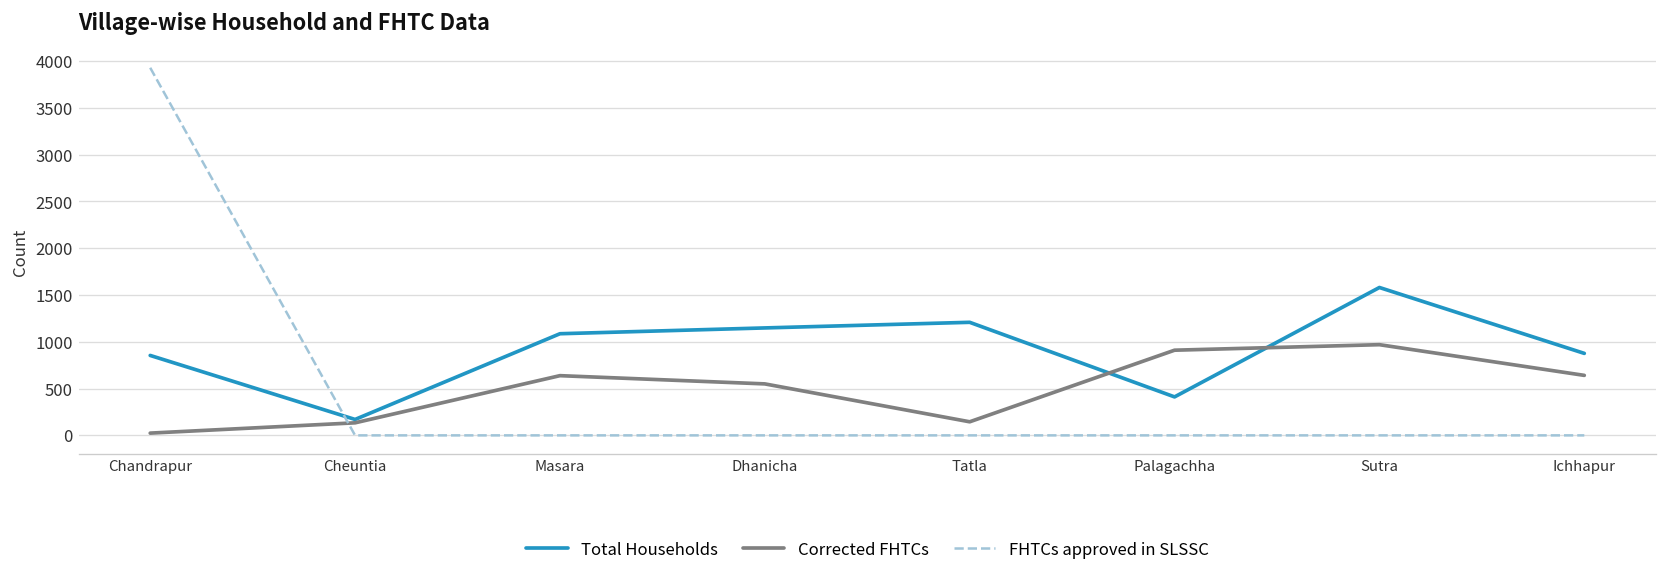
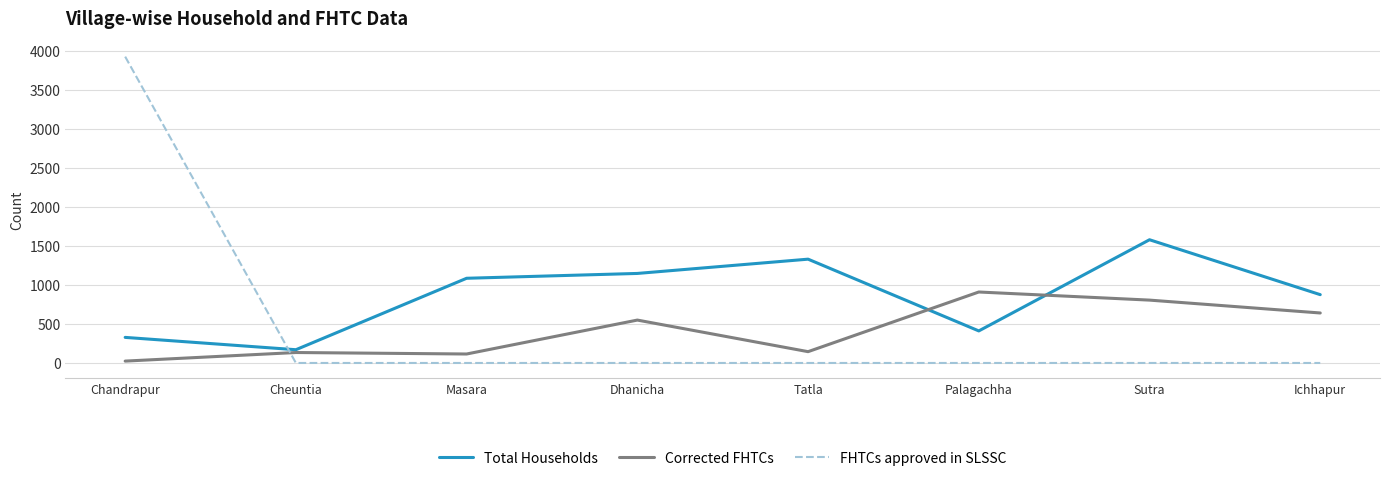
  {
    "Total Households": {
-     "Chandrapur": 900,
+     "Chandrapur": 300,
      "Cheuntia": 200,
      "Masara": 1100,
      "Dhanicha": 1100,
-     "Tatla": 1200,
+     "Tatla": 1300,
      "Palagachha": 400,
      "Sutra": 1600,
      "Ichhapur": 900
    },
    "Corrected FHTCs": {
      "Chandrapur": 0,
      "Cheuntia": 100,
-     "Masara": 600,
+     "Masara": 100,
      "Dhanicha": 600,
      "Tatla": 100,
      "Palagachha": 900,
-     "Sutra": 1000,
+     "Sutra": 800,
      "Ichhapur": 600
    },
    "FHTCs approved in SLSSC": {
      "Chandrapur": 3900,
      "Cheuntia": 0,
      "Masara": 0,
      "Dhanicha": 0,
      "Tatla": 0,
      "Palagachha": 0,
      "Sutra": 0,
      "Ichhapur": 0
    }
  }
